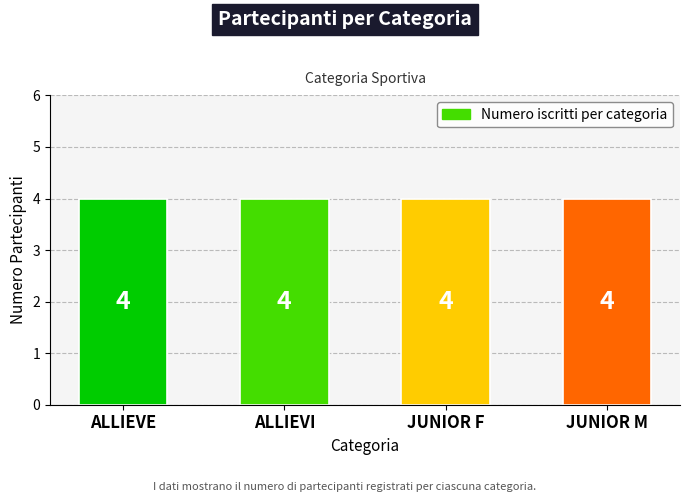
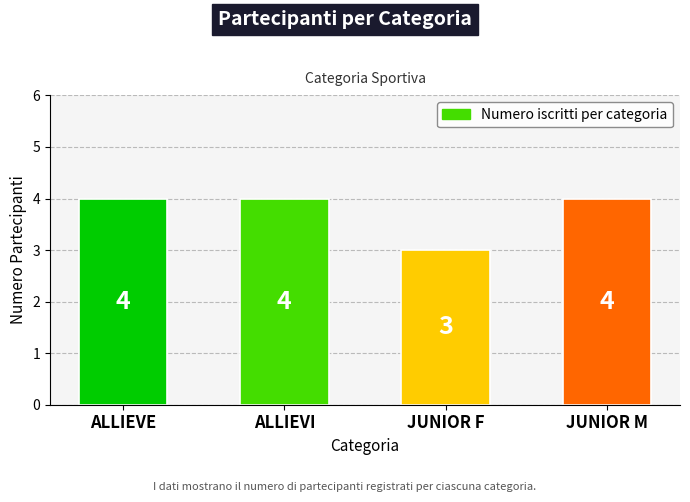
  {
    "ALLIEVE": 4,
    "ALLIEVI": 4,
-   "JUNIOR F": 4,
+   "JUNIOR F": 3,
    "JUNIOR M": 4
  }
